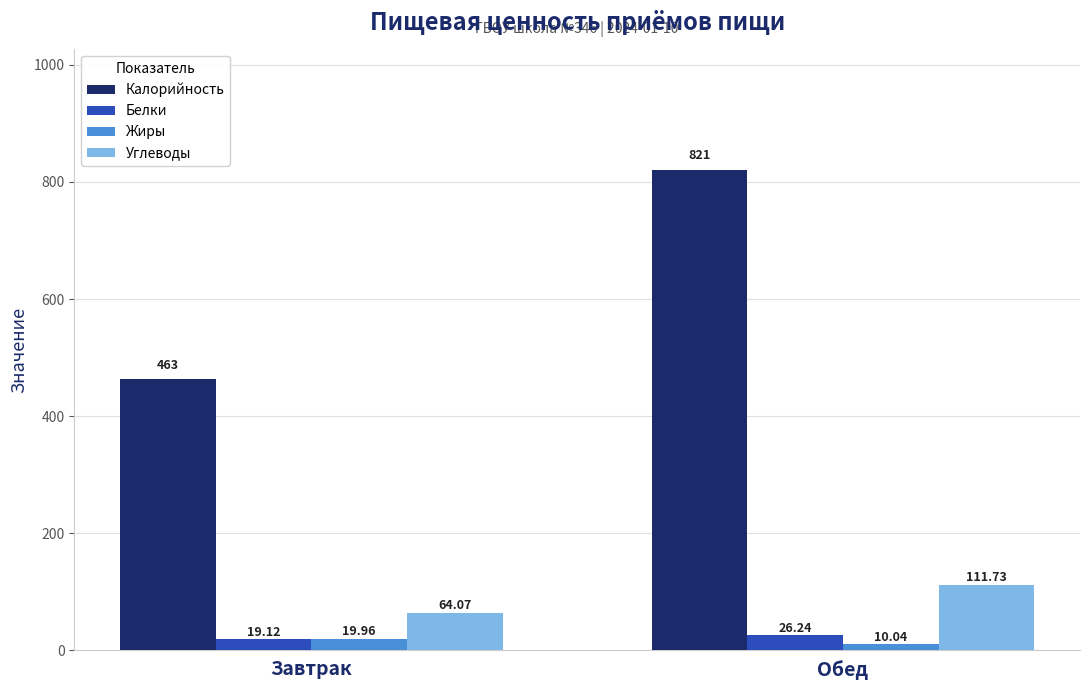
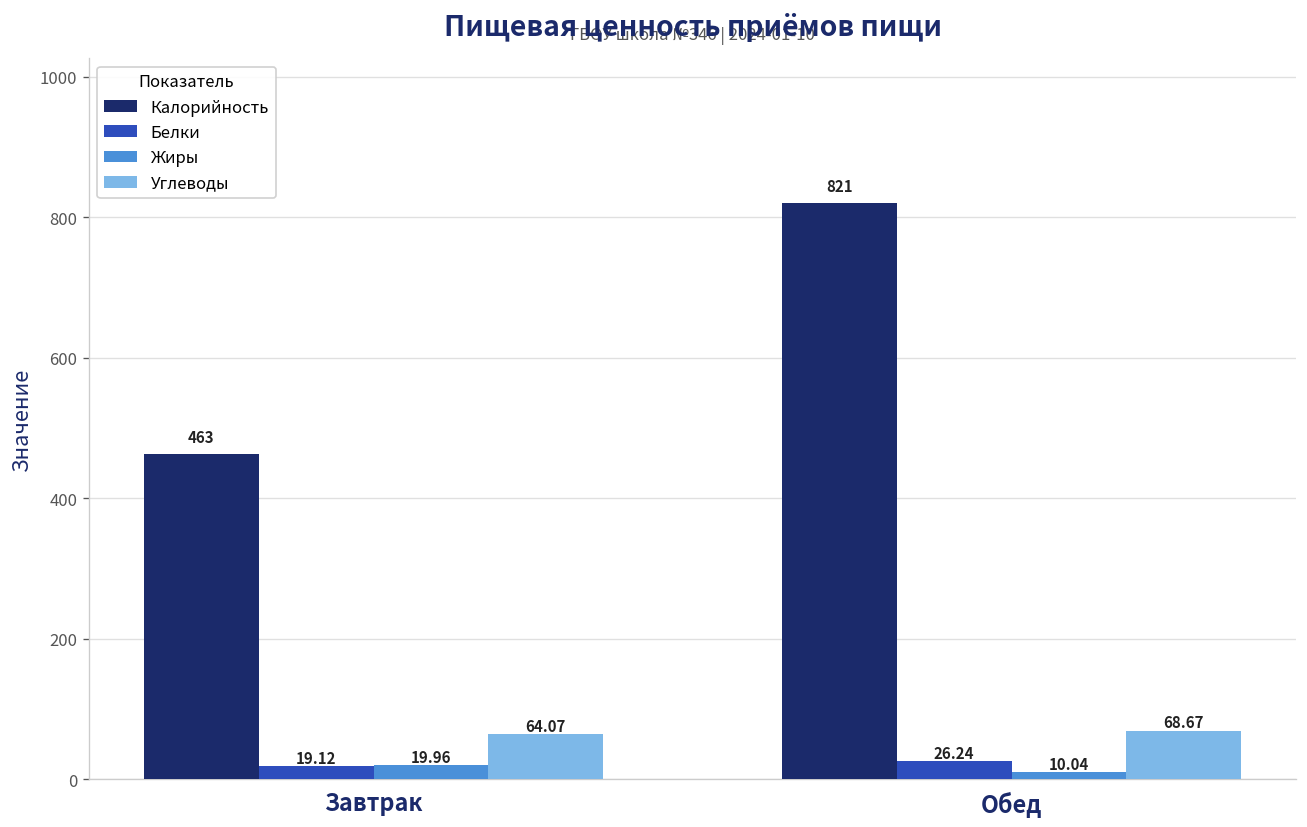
  {
    "Калорийность": {
      "Завтрак": 463,
      "Обед": 821
    },
    "Белки": {
      "Завтрак": 19.12,
      "Обед": 26.24
    },
    "Жиры": {
      "Завтрак": 19.96,
      "Обед": 10.04
    },
    "Углеводы": {
      "Завтрак": 64.07,
-     "Обед": 111.73
+     "Обед": 68.67
    }
  }
